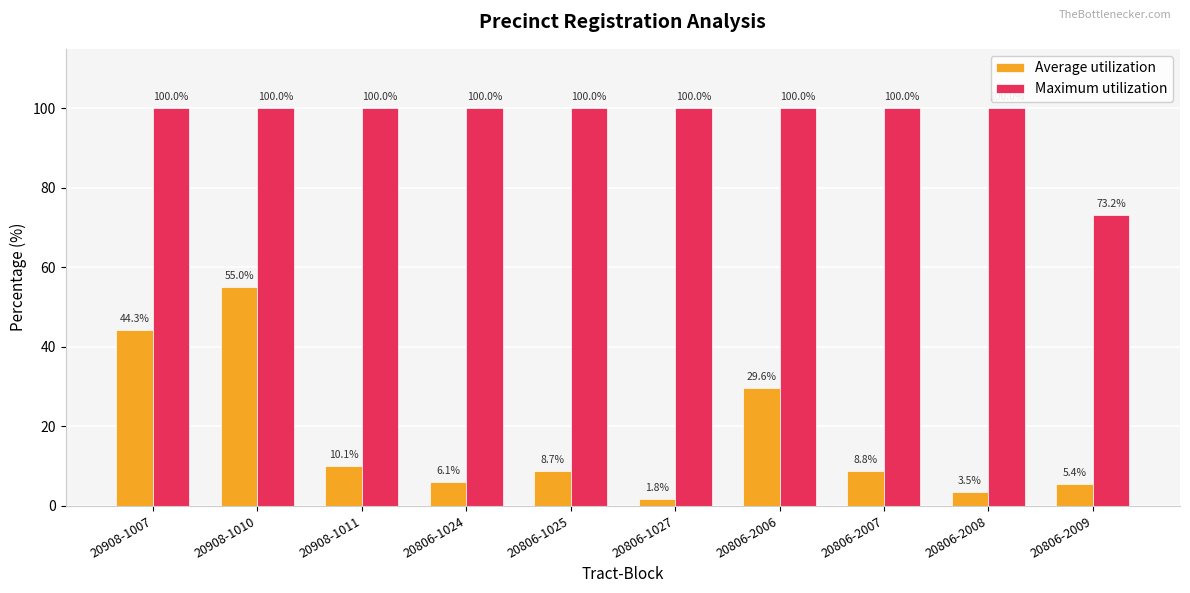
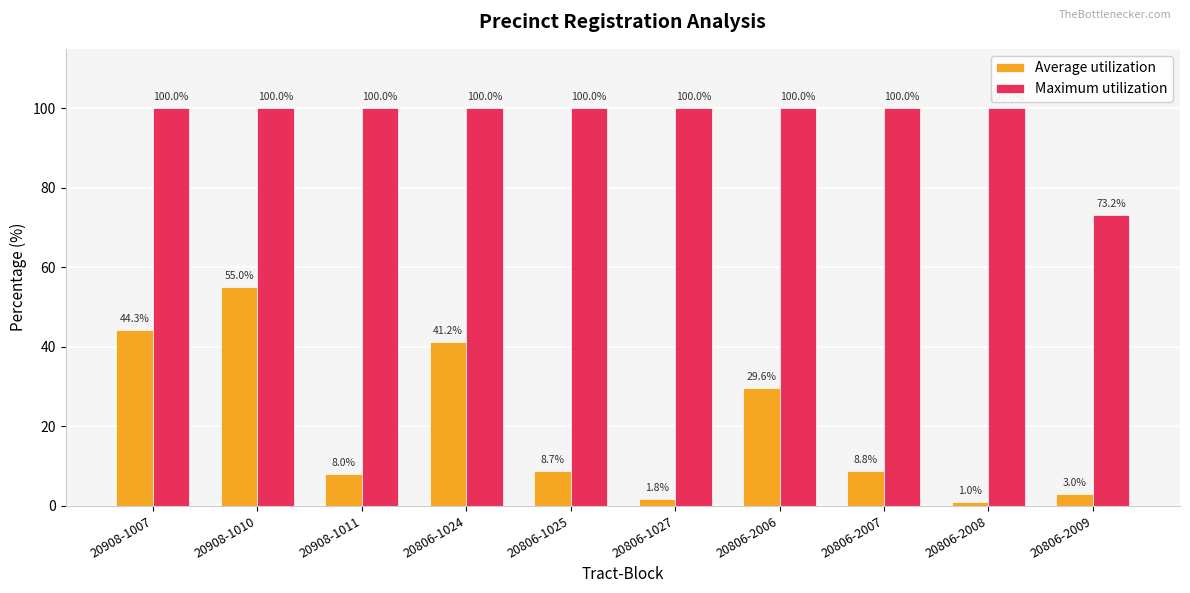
  {
    "Average utilization": {
      "20908-1007": "44.3%",
      "20908-1010": "55.0%",
-     "20908-1011": "10.1%",
-     "20806-1024": "6.1%",
+     "20908-1011": "8.0%",
+     "20806-1024": "41.2%",
      "20806-1025": "8.7%",
      "20806-1027": "1.8%",
      "20806-2006": "29.6%",
      "20806-2007": "8.8%",
-     "20806-2008": "3.5%",
-     "20806-2009": "5.4%"
+     "20806-2008": "1.0%",
+     "20806-2009": "3.0%"
    },
    "Maximum utilization": {
      "20908-1007": "100.0%",
      "20908-1010": "100.0%",
      "20908-1011": "100.0%",
      "20806-1024": "100.0%",
      "20806-1025": "100.0%",
      "20806-1027": "100.0%",
      "20806-2006": "100.0%",
      "20806-2007": "100.0%",
      "20806-2009": "73.2%"
    }
  }
